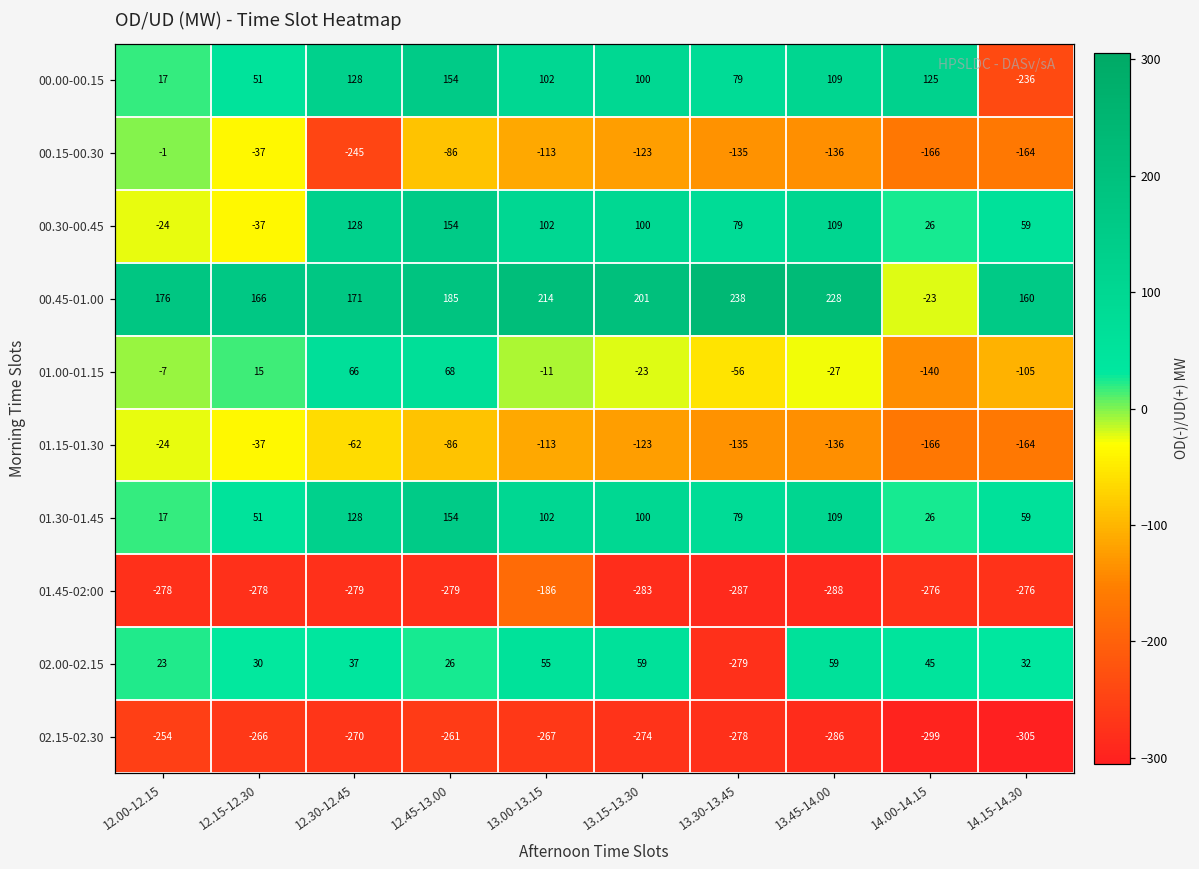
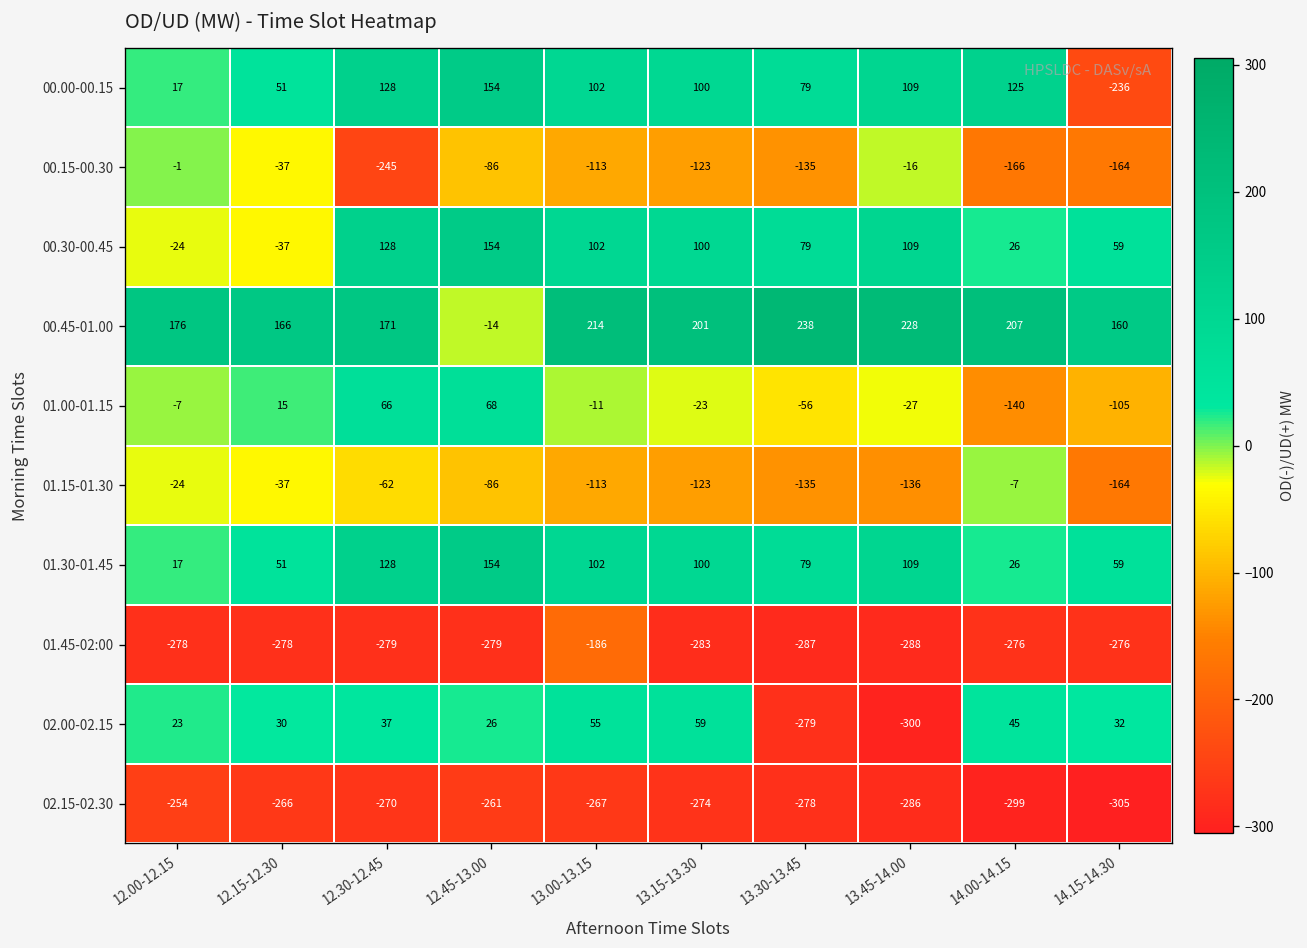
  {
    "00.00-00.15": {
      "12.00-12.15": 17,
      "12.15-12.30": 51,
      "12.30-12.45": 128,
      "12.45-13.00": 154,
      "13.00-13.15": 102,
      "13.15-13.30": 100,
      "13.30-13.45": 79,
      "13.45-14.00": 109,
      "14.00-14.15": 125
    },
    "00.15-00.30": {
      "12.00-12.15": -1,
      "12.15-12.30": -37,
      "12.30-12.45": -245,
      "12.45-13.00": -86,
      "13.00-13.15": -113,
      "13.15-13.30": -123,
      "13.30-13.45": -135,
-     "13.45-14.00": -136,
+     "13.45-14.00": -16,
      "14.00-14.15": -166,
      "14.15-14.30": -164
    },
    "00.30-00.45": {
      "12.00-12.15": -24,
      "12.15-12.30": -37,
      "12.30-12.45": 128,
      "12.45-13.00": 154,
      "13.00-13.15": 102,
      "13.15-13.30": 100,
      "13.30-13.45": 79,
      "13.45-14.00": 109,
      "14.00-14.15": 26,
      "14.15-14.30": 59
    },
    "00.45-01.00": {
      "12.00-12.15": 176,
      "12.15-12.30": 166,
      "12.30-12.45": 171,
-     "12.45-13.00": 185,
+     "12.45-13.00": -14,
      "13.00-13.15": 214,
      "13.15-13.30": 201,
      "13.30-13.45": 238,
      "13.45-14.00": 228,
-     "14.00-14.15": -23,
+     "14.00-14.15": 207,
      "14.15-14.30": 160
    },
    "01.00-01.15": {
      "12.00-12.15": -7,
      "12.15-12.30": 15,
      "12.30-12.45": 66,
      "12.45-13.00": 68,
      "13.00-13.15": -11,
      "13.15-13.30": -23,
      "13.30-13.45": -56,
      "13.45-14.00": -27,
      "14.00-14.15": -140,
      "14.15-14.30": -105
    },
    "01.15-01.30": {
      "12.00-12.15": -24,
      "12.15-12.30": -37,
      "12.30-12.45": -62,
      "12.45-13.00": -86,
      "13.00-13.15": -113,
      "13.15-13.30": -123,
      "13.30-13.45": -135,
      "13.45-14.00": -136,
-     "14.00-14.15": -166,
+     "14.00-14.15": -7,
      "14.15-14.30": -164
    },
    "01.30-01.45": {
      "12.00-12.15": 17,
      "12.15-12.30": 51,
      "12.30-12.45": 128,
      "12.45-13.00": 154,
      "13.00-13.15": 102,
      "13.15-13.30": 100,
      "13.30-13.45": 79,
      "13.45-14.00": 109,
      "14.00-14.15": 26,
      "14.15-14.30": 59
    },
    "01.45-02:00": {
      "12.00-12.15": -278,
      "12.15-12.30": -278,
      "12.30-12.45": -279,
      "12.45-13.00": -279,
      "13.00-13.15": -186,
      "13.15-13.30": -283,
      "13.30-13.45": -287,
      "13.45-14.00": -288,
      "14.00-14.15": -276,
      "14.15-14.30": -276
    },
    "02.00-02.15": {
      "12.00-12.15": 23,
      "12.15-12.30": 30,
      "12.30-12.45": 37,
      "12.45-13.00": 26,
      "13.00-13.15": 55,
      "13.15-13.30": 59,
      "13.30-13.45": -279,
-     "13.45-14.00": 59,
+     "13.45-14.00": -300,
      "14.00-14.15": 45,
      "14.15-14.30": 32
    },
    "02.15-02.30": {
      "12.00-12.15": -254,
      "12.15-12.30": -266,
      "12.30-12.45": -270,
      "12.45-13.00": -261,
      "13.00-13.15": -267,
      "13.15-13.30": -274,
      "13.30-13.45": -278,
      "13.45-14.00": -286,
      "14.00-14.15": -299,
      "14.15-14.30": -305
    }
  }
